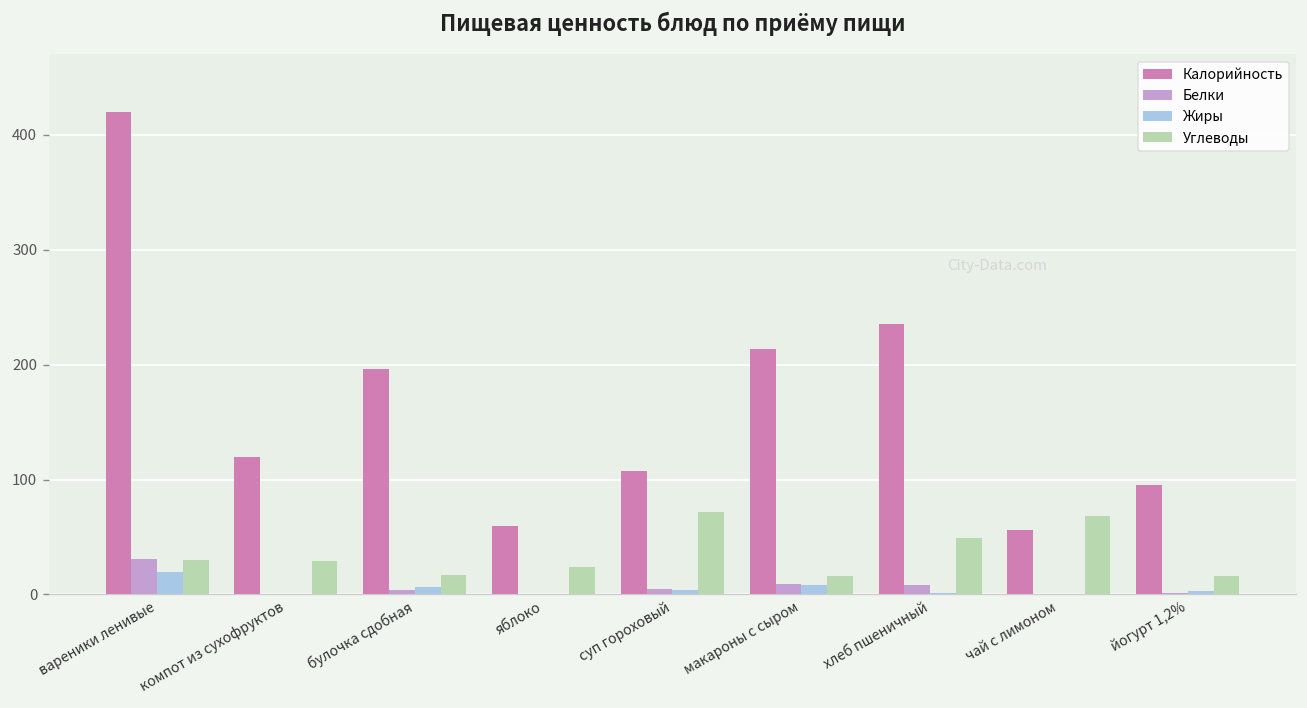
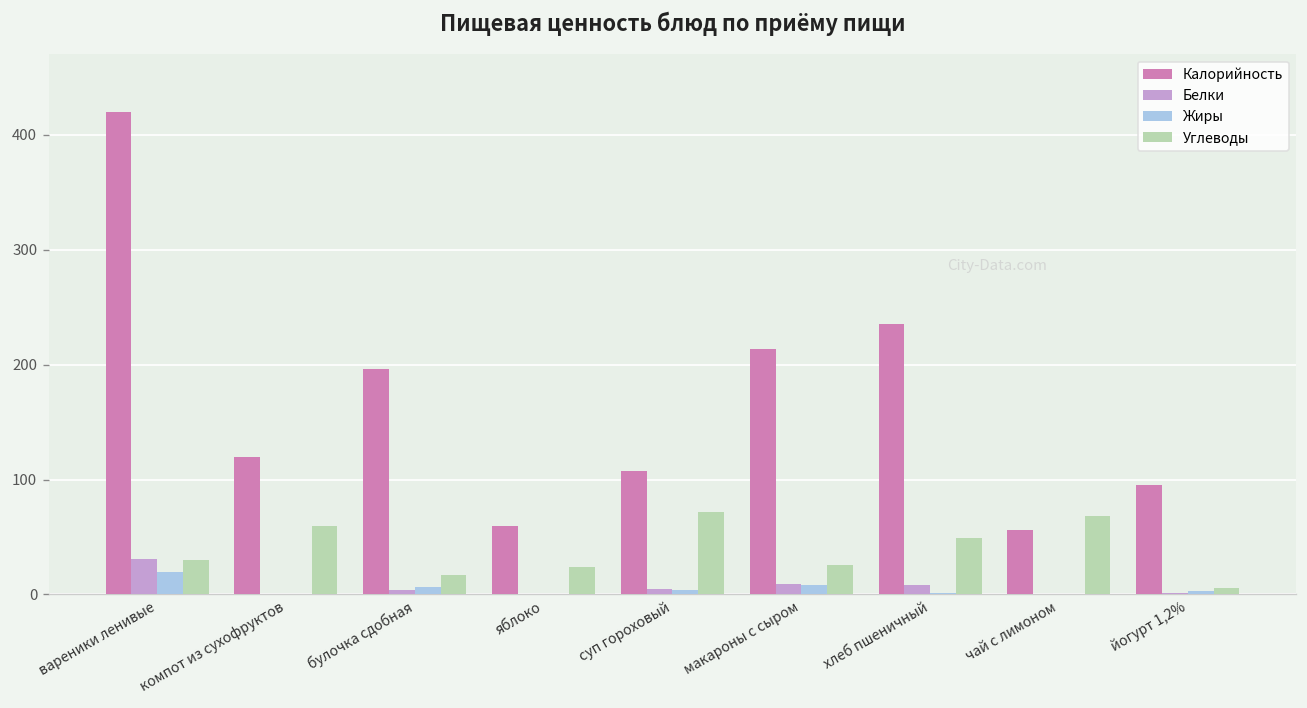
  {
    "Углеводы": {
      "вареники ленивые": 30,
-     "компот из сухофруктов": 30,
+     "компот из сухофруктов": 60,
      "булочка сдобная": 20,
      "яблоко": 20,
      "суп гороховый": 70,
-     "макароны с сыром": 20,
+     "макароны с сыром": 30,
      "хлеб пшеничный": 50,
      "чай с лимоном": 70,
-     "йогурт 1,2%": 20
+     "йогурт 1,2%": 10
    }
  }
